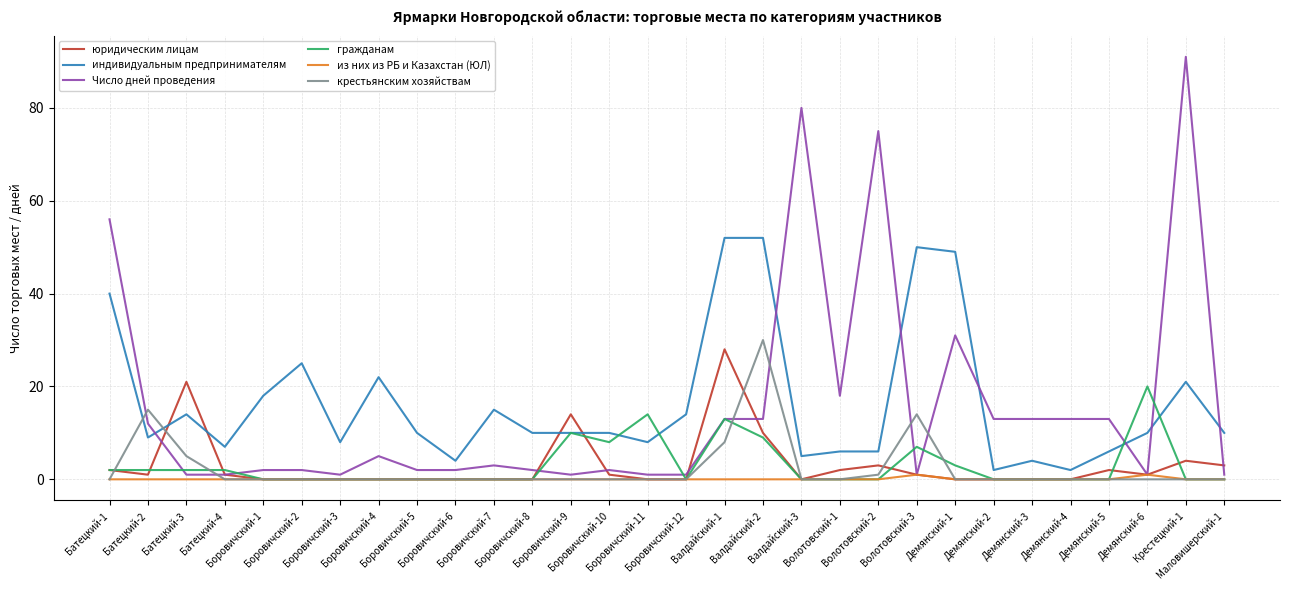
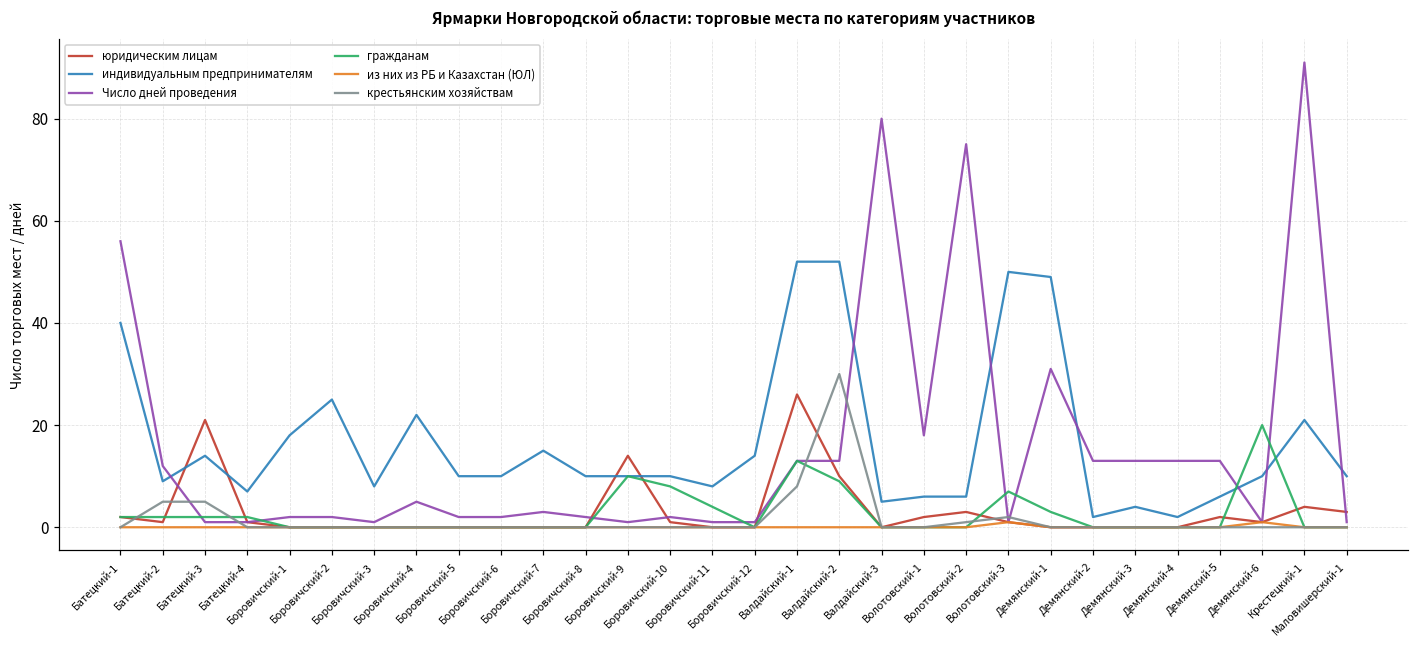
  {
    "юридическим лицам": {
      "Батецкий-2": 1,
      "Батецкий-3": 21,
      "Боровичский-9": 14,
      "Боровичский-10": 1,
-     "Валдайский-1": 28,
+     "Валдайский-1": 26,
      "Валдайский-2": 10,
      "Волотовский-1": 2,
      "Волотовский-2": 3,
      "Демянский-5": 2,
      "Крестецкий-1": 4,
      "Маловишерский-1": 3
    },
    "индивидуальным предпринимателям": {
      "Батецкий-1": 40,
      "Батецкий-2": 9,
      "Батецкий-3": 14,
      "Батецкий-4": 7,
      "Боровичский-1": 18,
      "Боровичский-2": 25,
      "Боровичский-3": 8,
      "Боровичский-4": 22,
      "Боровичский-5": 10,
-     "Боровичский-6": 4,
+     "Боровичский-6": 10,
      "Боровичский-7": 15,
      "Боровичский-8": 10,
      "Боровичский-10": 10,
      "Боровичский-11": 8,
      "Боровичский-12": 14,
      "Валдайский-1": 52,
      "Валдайский-2": 52,
      "Валдайский-3": 5,
      "Волотовский-1": 6,
      "Волотовский-2": 6,
      "Волотовский-3": 50,
      "Демянский-1": 49,
      "Демянский-2": 2,
      "Демянский-3": 4,
      "Демянский-4": 2,
      "Демянский-5": 6,
      "Демянский-6": 10,
      "Крестецкий-1": 21,
      "Маловишерский-1": 10
    },
    "Число дней проведения": {
      "Батецкий-1": 56,
      "Батецкий-2": 12,
      "Батецкий-3": 1,
      "Боровичский-1": 2,
      "Боровичский-2": 2,
      "Боровичский-3": 1,
      "Боровичский-4": 5,
      "Боровичский-5": 2,
      "Боровичский-6": 2,
      "Боровичский-7": 3,
      "Боровичский-8": 2,
      "Боровичский-9": 1,
      "Боровичский-10": 2,
      "Боровичский-11": 1,
      "Боровичский-12": 1,
      "Валдайский-2": 13,
      "Валдайский-3": 80,
      "Волотовский-1": 18,
      "Волотовский-2": 75,
      "Демянский-1": 31,
      "Демянский-2": 13,
      "Демянский-3": 13,
      "Демянский-4": 13,
      "Демянский-5": 13,
      "Крестецкий-1": 91,
      "Маловишерский-1": 1
    },
    "гражданам": {
      "Батецкий-2": 2,
      "Батецкий-3": 2,
      "Батецкий-4": 2,
      "Боровичский-10": 8,
-     "Боровичский-11": 14,
+     "Боровичский-11": 4,
      "Валдайский-2": 9,
      "Волотовский-3": 7,
      "Демянский-1": 3,
      "Демянский-6": 20
    },
    "из них из РБ и Казахстан (ЮЛ)": {
      "Батецкий-2": 0,
      "Батецкий-3": 0,
      "Валдайский-1": 0,
      "Валдайский-2": 0
    },
    "крестьянским хозяйствам": {
-     "Батецкий-2": 15,
+     "Батецкий-2": 5,
      "Батецкий-3": 5,
      "Валдайский-1": 8,
      "Валдайский-2": 30,
      "Волотовский-2": 1,
-     "Волотовский-3": 14,
+     "Волотовский-3": 2,
      "Демянский-6": 0
    }
  }
